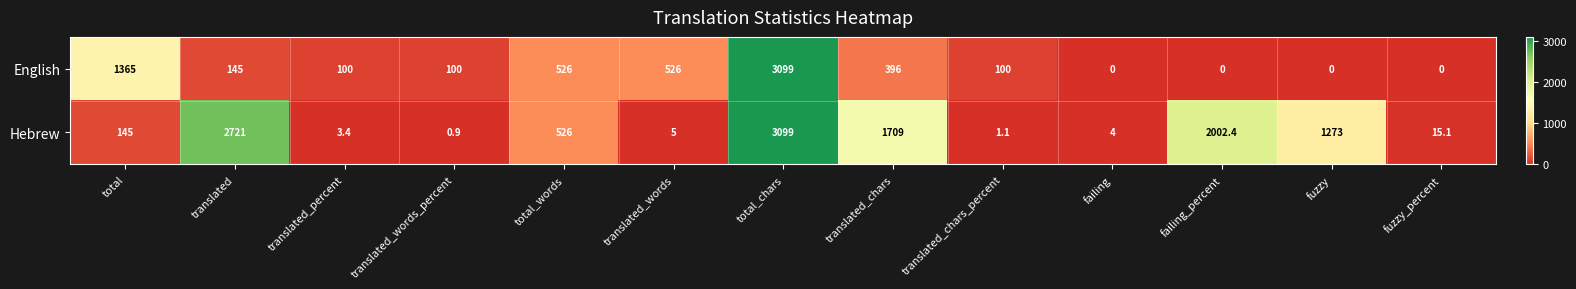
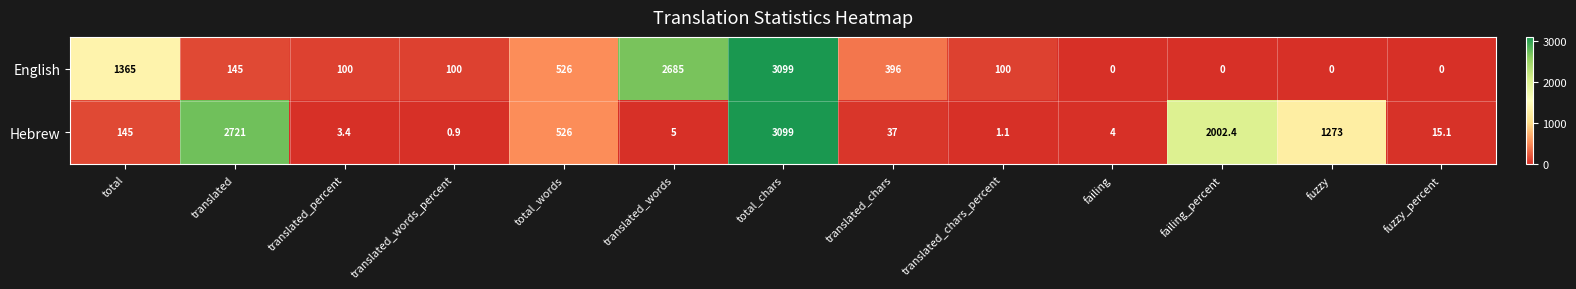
  {
    "English": {
      "total": 1365,
      "translated": 145,
      "translated_percent": 100,
      "translated_words_percent": 100,
      "total_words": 526,
-     "translated_words": 526,
+     "translated_words": 2685,
      "total_chars": 3099,
      "translated_chars": 396,
      "translated_chars_percent": 100,
      "failing": 0,
      "failing_percent": 0,
      "fuzzy": 0,
      "fuzzy_percent": 0
    },
    "Hebrew": {
      "total": 145,
      "translated": 2721,
      "translated_percent": 3.4,
      "translated_words_percent": 0.9,
      "total_words": 526,
      "translated_words": 5,
      "total_chars": 3099,
-     "translated_chars": 1709,
+     "translated_chars": 37,
      "translated_chars_percent": 1.1,
      "failing": 4,
      "failing_percent": 2002.4,
      "fuzzy": 1273,
      "fuzzy_percent": 15.1
    }
  }
